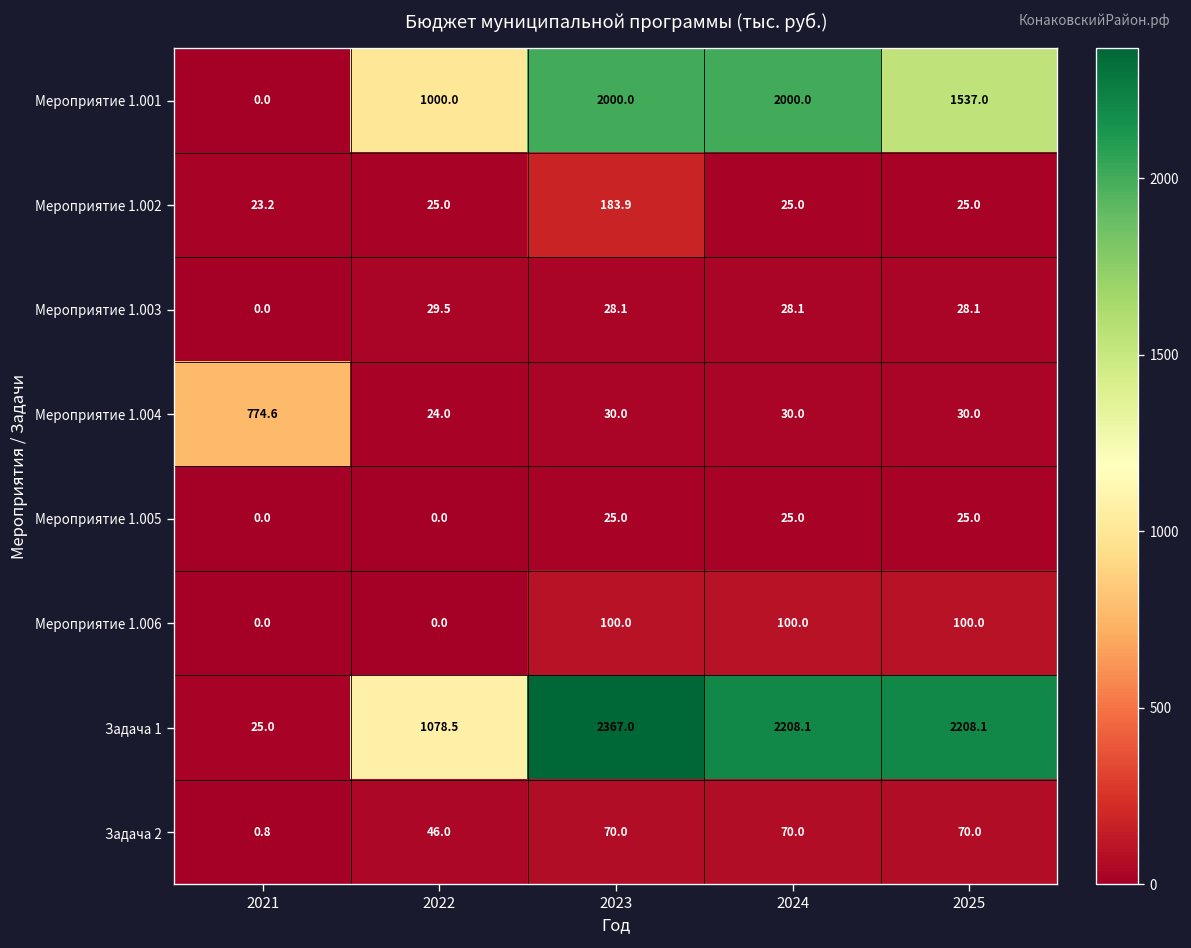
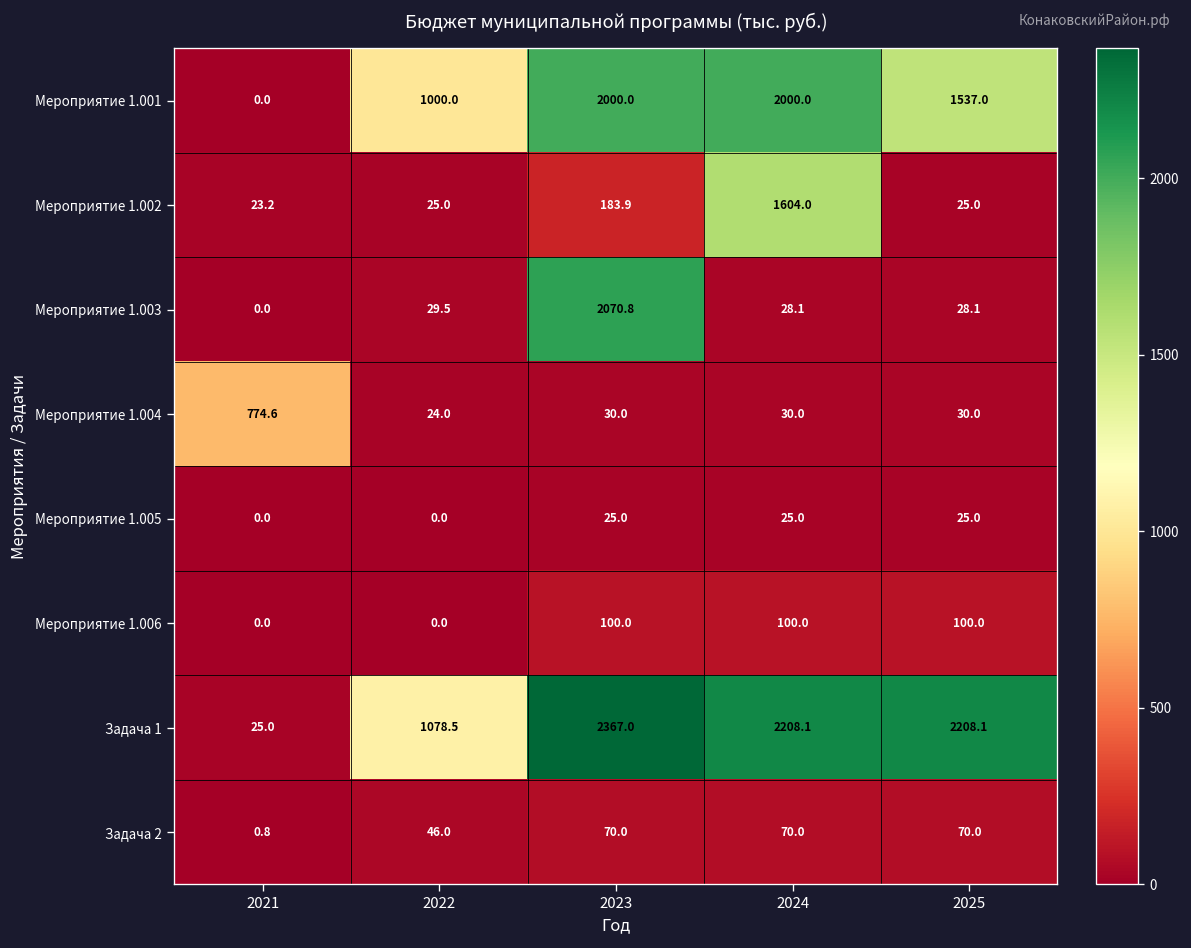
  {
    "Мероприятие 1.001": {
      "2021": 0.0,
      "2022": 1000.0,
      "2023": 2000.0,
      "2024": 2000.0,
      "2025": 1537.0
    },
    "Мероприятие 1.002": {
      "2021": 23.2,
      "2022": 25.0,
      "2023": 183.9,
-     "2024": 25.0,
+     "2024": 1604.0,
      "2025": 25.0
    },
    "Мероприятие 1.003": {
      "2021": 0.0,
      "2022": 29.5,
-     "2023": 28.1,
+     "2023": 2070.8,
      "2024": 28.1,
      "2025": 28.1
    },
    "Мероприятие 1.004": {
      "2021": 774.6,
      "2022": 24.0,
      "2023": 30.0,
      "2024": 30.0,
      "2025": 30.0
    },
    "Мероприятие 1.005": {
      "2021": 0.0,
      "2022": 0.0,
      "2023": 25.0,
      "2024": 25.0,
      "2025": 25.0
    },
    "Мероприятие 1.006": {
      "2021": 0.0,
      "2022": 0.0,
      "2023": 100.0,
      "2024": 100.0,
      "2025": 100.0
    },
    "Задача 1": {
      "2021": 25.0,
      "2022": 1078.5,
      "2023": 2367.0,
      "2024": 2208.1,
      "2025": 2208.1
    },
    "Задача 2": {
      "2021": 0.8,
      "2022": 46.0,
      "2023": 70.0,
      "2024": 70.0,
      "2025": 70.0
    }
  }
